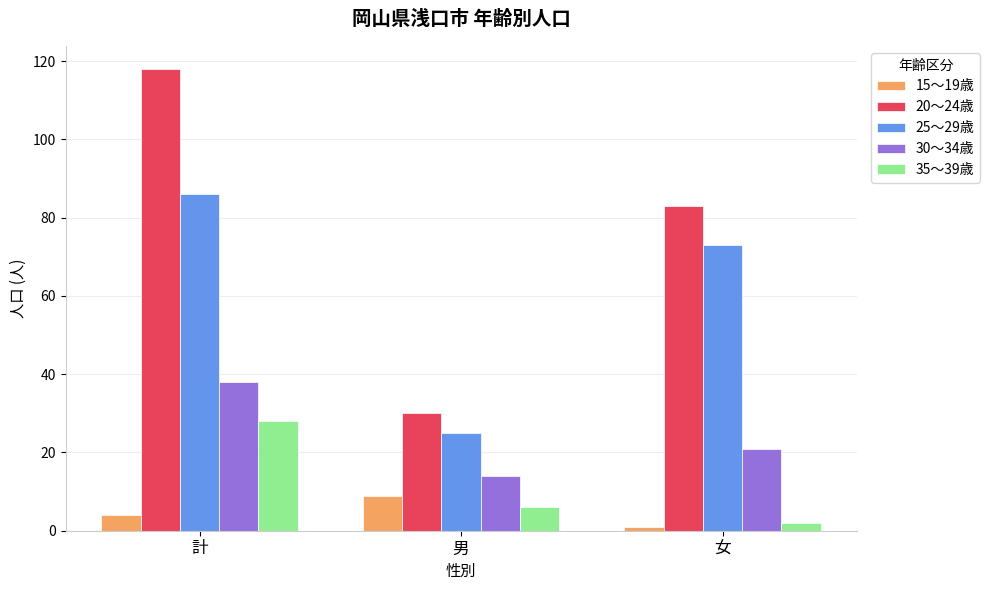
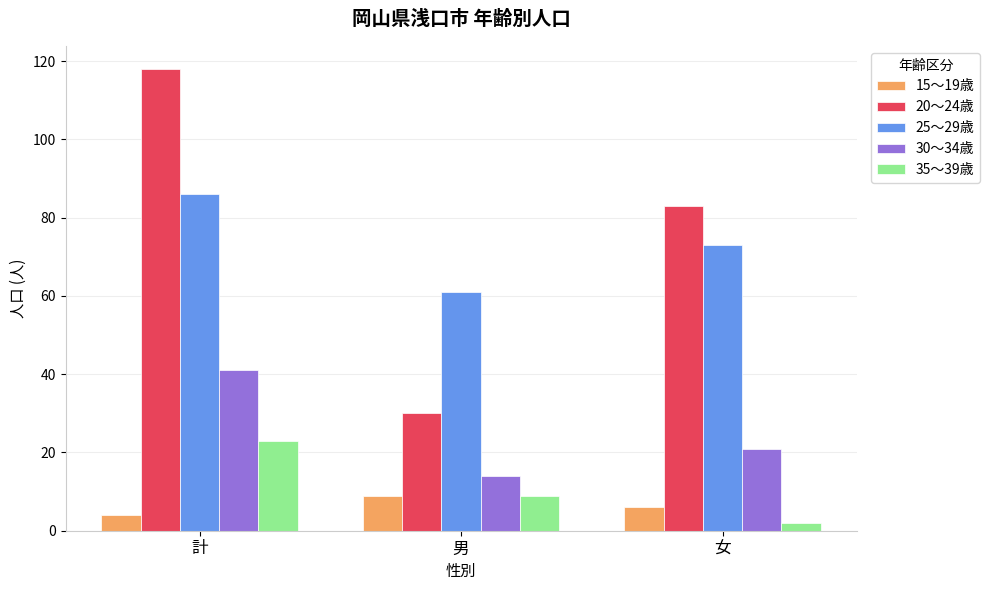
  {
    "15～19歳": {
      "計": 4,
      "男": 9,
-     "女": 1
+     "女": 6
    },
    "20～24歳": {
      "計": 118,
      "男": 30,
      "女": 83
    },
    "25～29歳": {
      "計": 86,
-     "男": 25,
+     "男": 61,
      "女": 73
    },
    "30～34歳": {
-     "計": 38,
+     "計": 41,
      "男": 14,
      "女": 21
    },
    "35～39歳": {
-     "計": 28,
-     "男": 6,
+     "計": 23,
+     "男": 9,
      "女": 2
    }
  }
